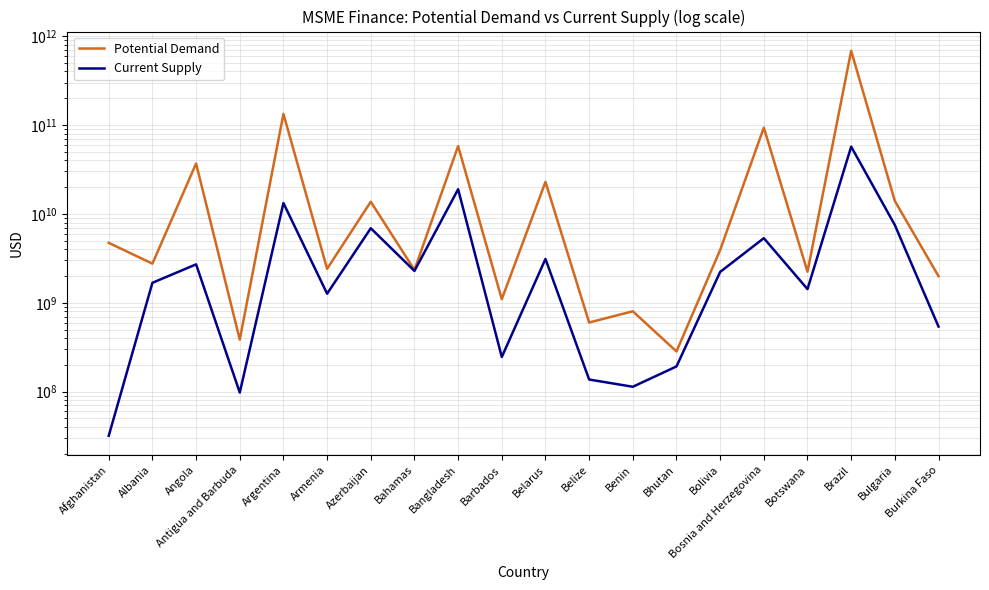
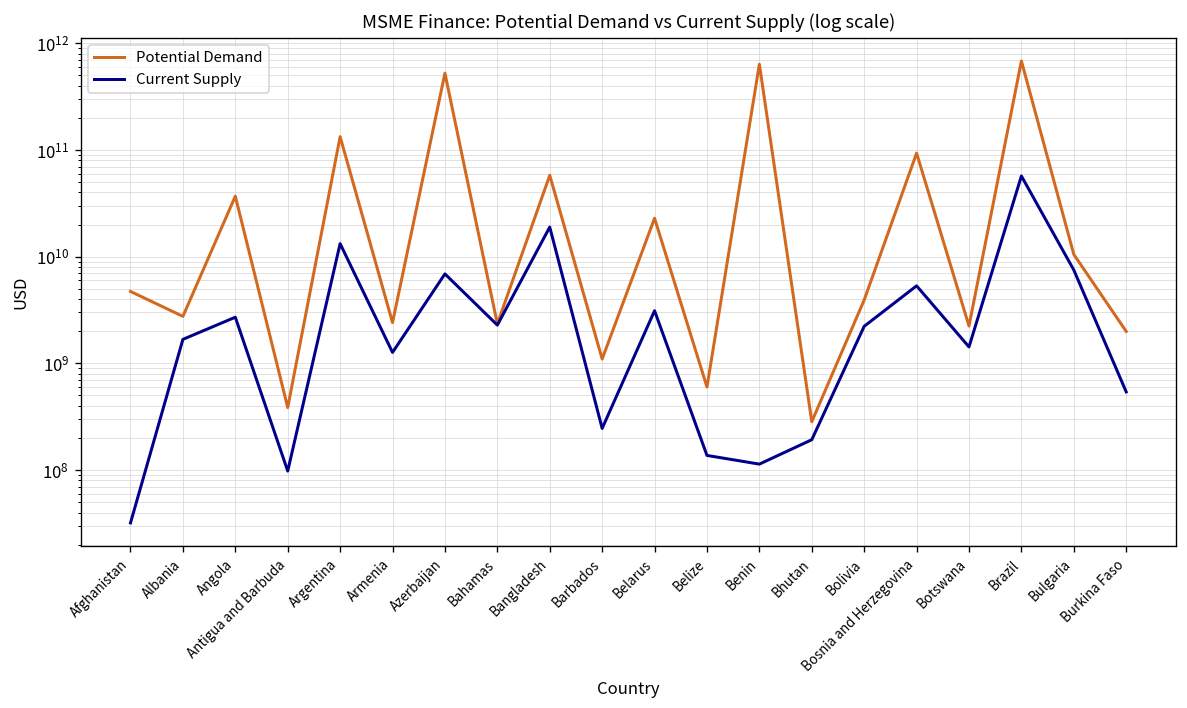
  {
    "Potential Demand": {
      "Afghanistan": 5000000000,
      "Albania": 2800000000,
      "Angola": 37000000000,
      "Antigua and Barbuda": 390000000,
      "Argentina": 130000000000,
      "Armenia": 2400000000,
-     "Azerbaijan": 14000000000,
+     "Azerbaijan": 500000000000,
      "Bangladesh": 60000000000,
      "Barbados": 1100000000,
      "Belarus": 23000000000,
      "Belize": 600000000,
-     "Benin": 800000000,
+     "Benin": 600000000000,
      "Bhutan": 280000000,
      "Bolivia": 4000000000,
      "Bosnia and Herzegovina": 90000000000,
      "Botswana": 2200000000,
      "Brazil": 700000000000,
-     "Bulgaria": 14000000000,
+     "Bulgaria": 11000000000,
      "Burkina Faso": 2000000000
    },
    "Current Supply": {
      "Afghanistan": 32000000,
      "Albania": 1700000000,
      "Angola": 2700000000,
      "Antigua and Barbuda": 100000000,
      "Argentina": 13000000000,
      "Armenia": 1300000000,
      "Azerbaijan": 7000000000,
      "Bangladesh": 19000000000,
      "Barbados": 250000000,
      "Belarus": 3100000000,
      "Belize": 140000000,
      "Benin": 110000000,
      "Bhutan": 190000000,
      "Bolivia": 2200000000,
      "Bosnia and Herzegovina": 5000000000,
      "Botswana": 1400000000,
      "Brazil": 60000000000,
      "Bulgaria": 7000000000,
      "Burkina Faso": 500000000
    }
  }
